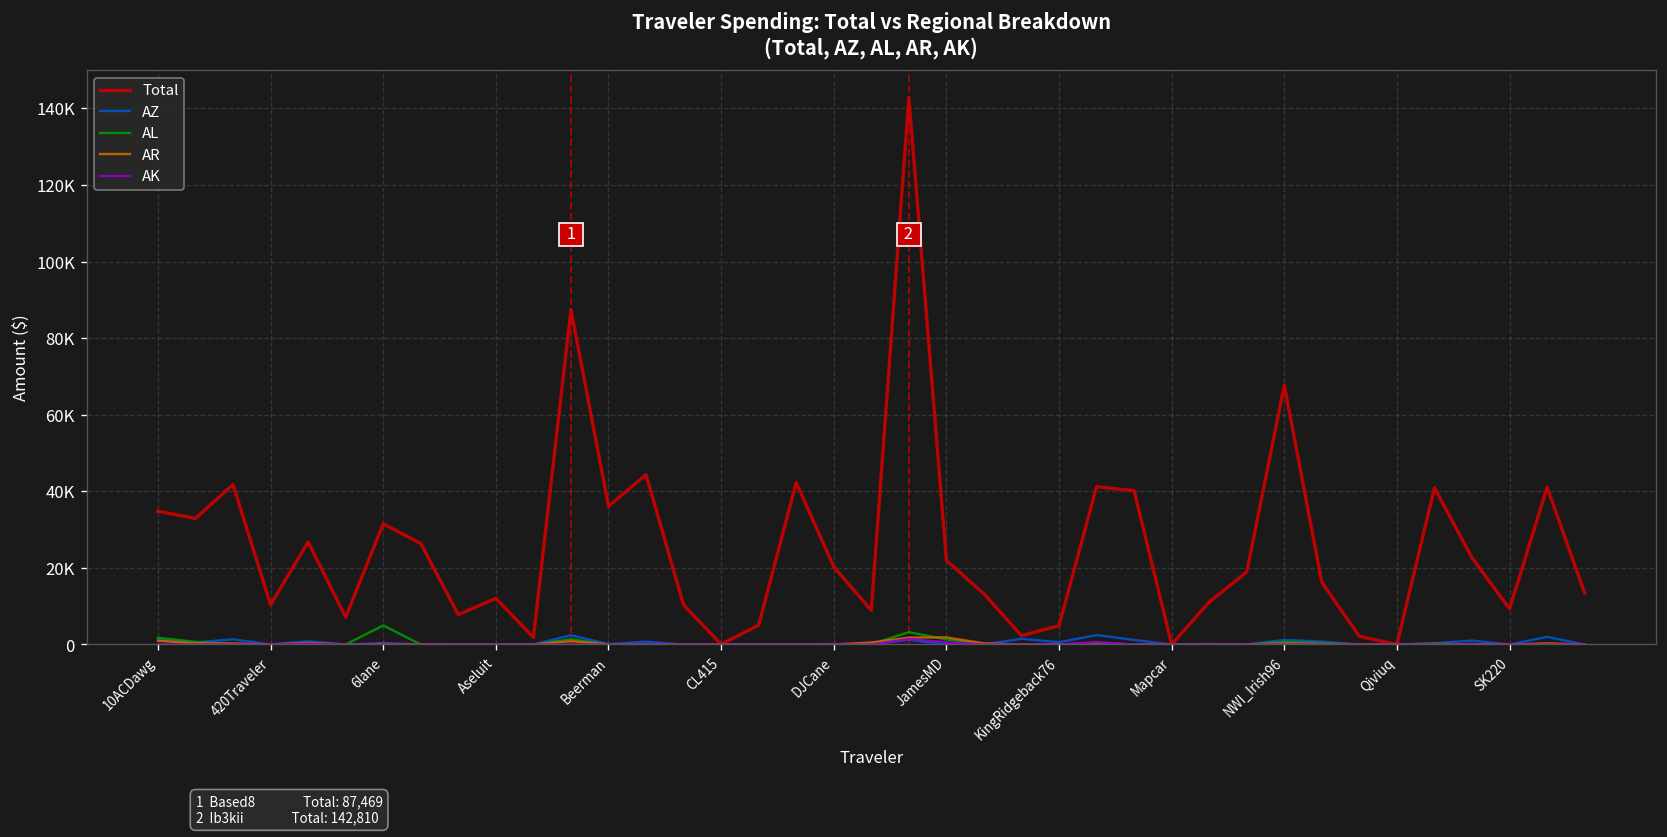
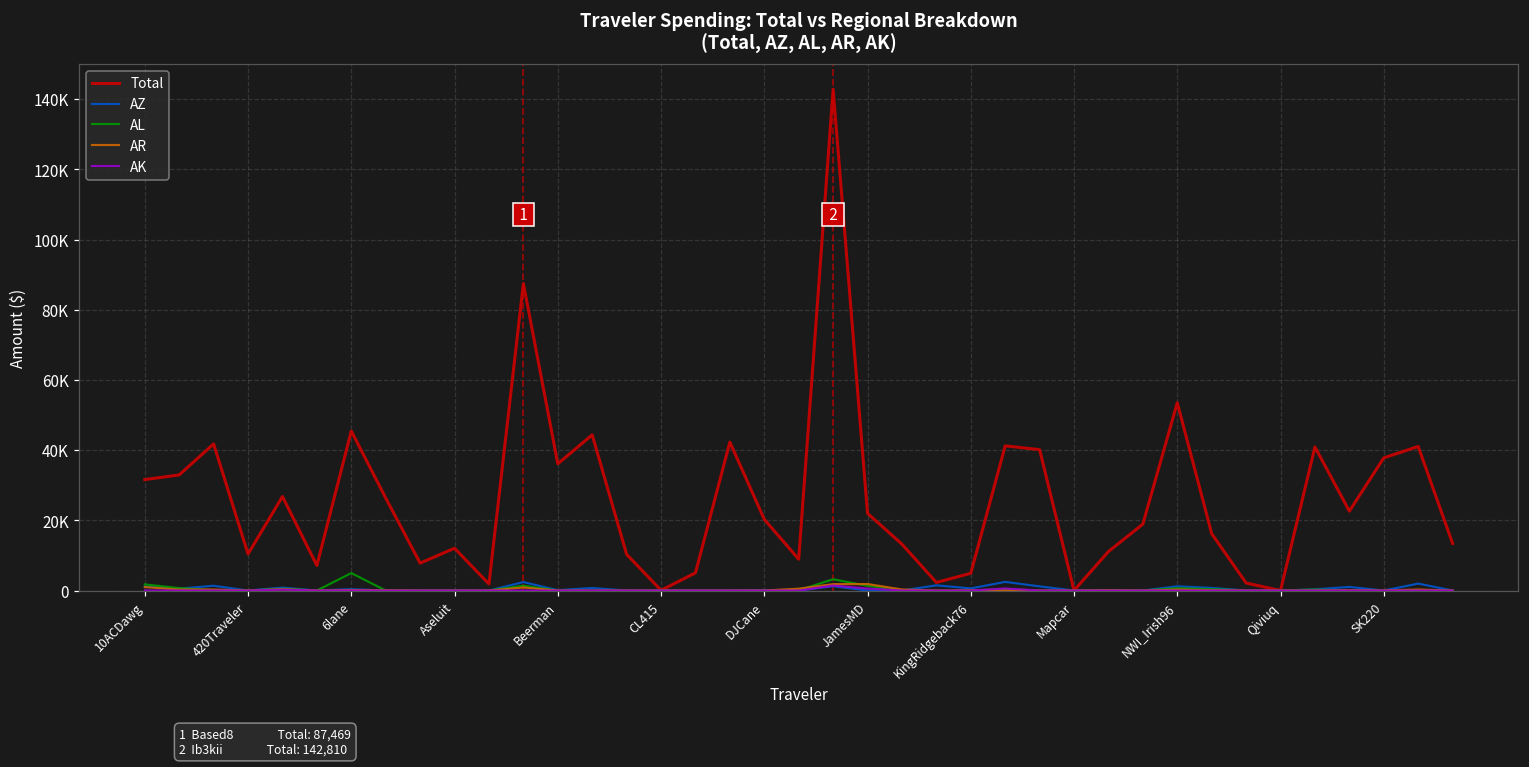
  {
    "Total": {
-     "10ACDawg": 35000,
+     "10ACDawg": 32000,
      "420Traveler": 10000,
-     "6lane": 31000,
+     "6lane": 45000,
      "Aseluit": 12000,
      "Beerman": 36000,
      "DJCane": 20000,
      "JamesMD": 22000,
      "KingRidgeback76": 5000,
-     "NWI_Irish96": 68000,
-     "SK220": 9000
+     "NWI_Irish96": 54000,
+     "SK220": 38000
    },
    "AL": {
      "6lane": 5000
    },
    "AK": {
      "10ACDawg": 0
    }
  }
